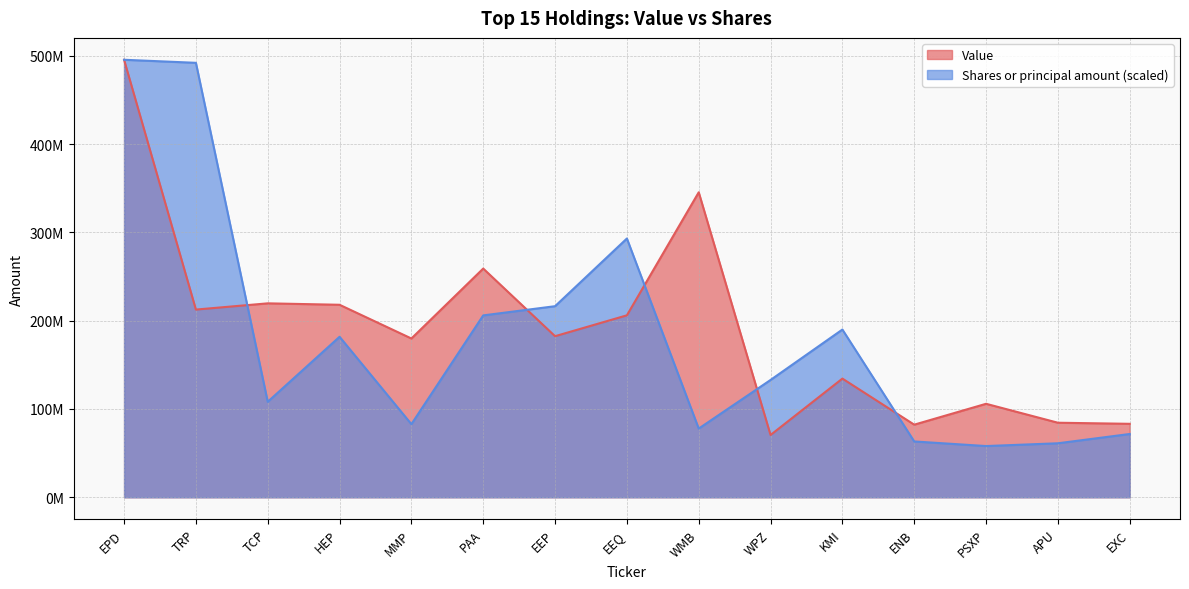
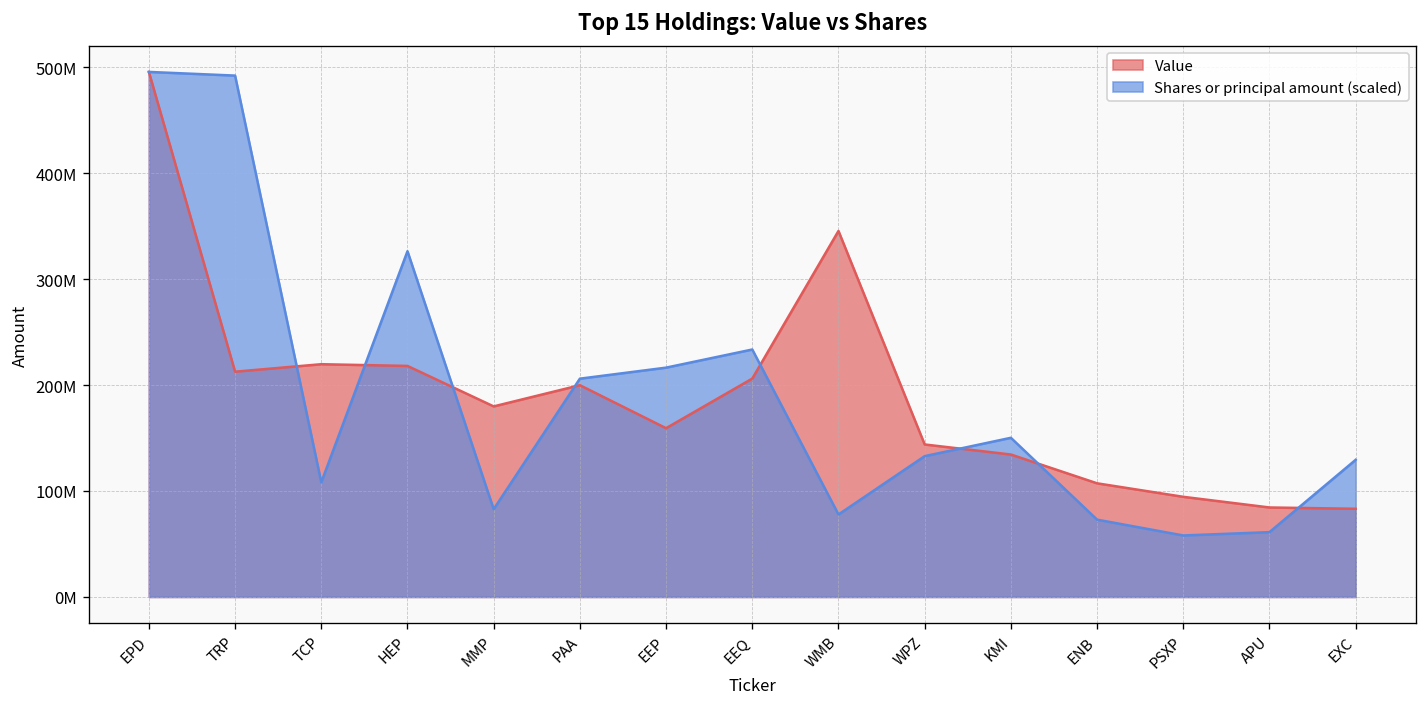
  {
    "Value": {
      "TRP": 210000000,
      "TCP": 220000000,
      "HEP": 220000000,
      "MMP": 180000000,
-     "PAA": 260000000,
-     "EEP": 180000000,
+     "PAA": 200000000,
+     "EEP": 160000000,
      "EEQ": 210000000,
      "WMB": 350000000,
-     "WPZ": 70000000,
+     "WPZ": 140000000,
      "KMI": 130000000,
-     "ENB": 80000000,
-     "PSXP": 110000000,
+     "ENB": 110000000,
+     "PSXP": 90000000,
      "APU": 80000000,
      "EXC": 80000000
    },
    "Shares or principal amount (scaled)": {
      "TRP": 490000000,
      "TCP": 110000000,
-     "HEP": 180000000,
+     "HEP": 330000000,
      "MMP": 80000000,
      "PAA": 210000000,
      "EEP": 220000000,
-     "EEQ": 290000000,
+     "EEQ": 230000000,
      "WMB": 80000000,
      "WPZ": 130000000,
-     "KMI": 190000000,
-     "ENB": 60000000,
+     "KMI": 150000000,
+     "ENB": 70000000,
      "PSXP": 60000000,
      "APU": 60000000,
-     "EXC": 70000000
+     "EXC": 130000000
    }
  }
